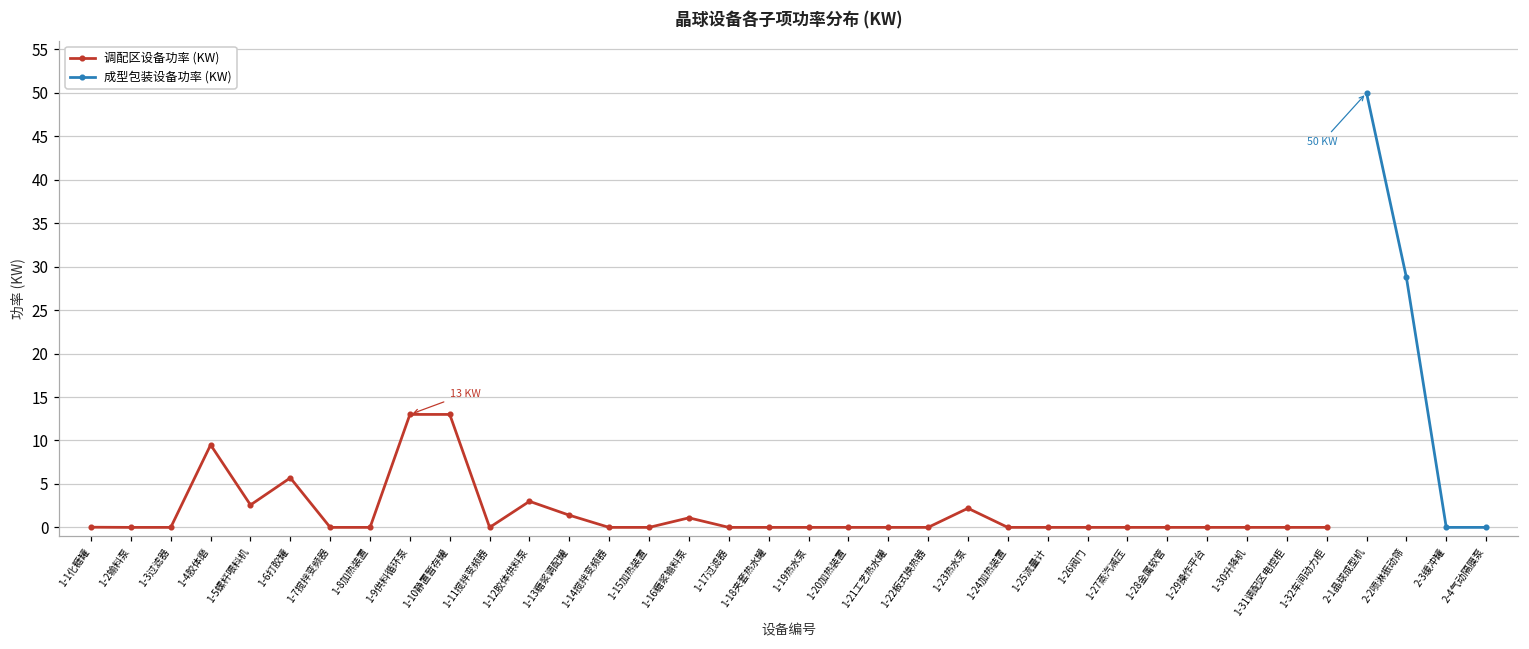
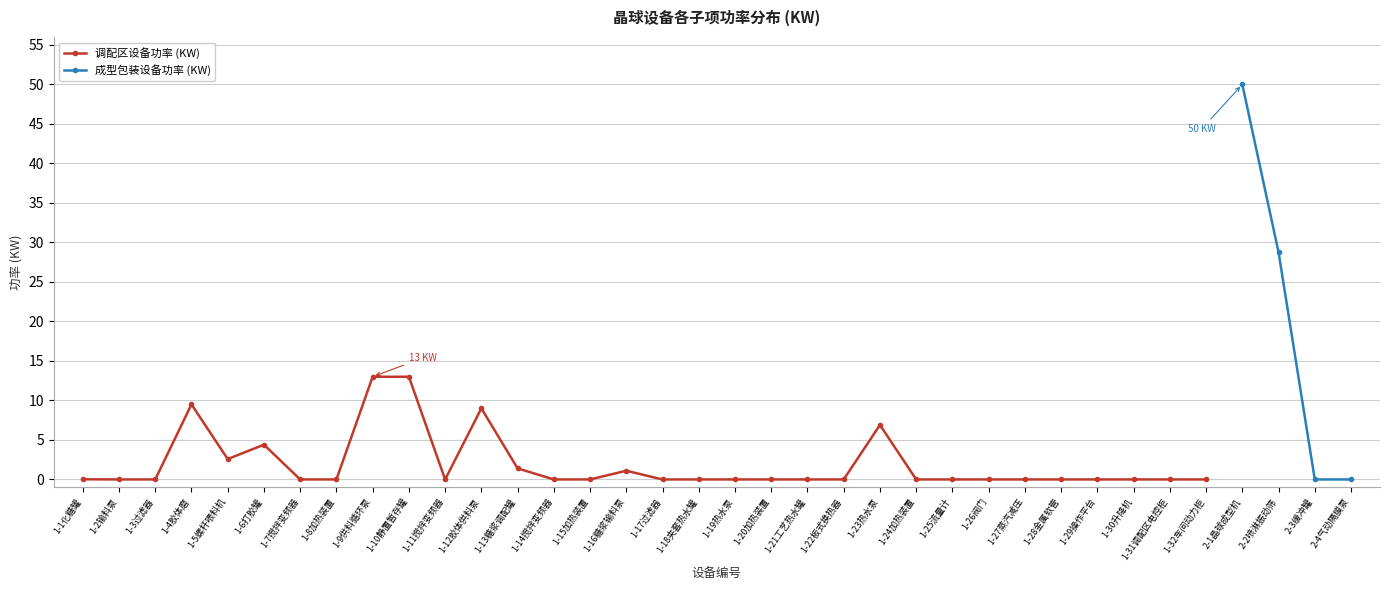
  {
    "调配区设备功率 (KW)": {
      "1-1化糖罐": 0,
      "1-2输料泵": 0,
      "1-3过滤器": 0,
      "1-4胶体磨": 10,
      "1-5螺杆喂料机": 3,
-     "1-6打胶罐": 6,
+     "1-6打胶罐": 4,
      "1-7搅拌变频器": 0,
      "1-8加热装置": 0,
      "1-11搅拌变频器": 0,
-     "1-12胶体供料泵": 3,
+     "1-12胶体供料泵": 9,
      "1-13糖浆调配罐": 1,
      "1-14搅拌变频器": 0,
      "1-15加热装置": 0,
      "1-16糖浆输料泵": 1,
      "1-17过滤器": 0,
      "1-18夹套热水罐": 0,
      "1-19热水泵": 0,
      "1-20加热装置": 0,
      "1-21工艺热水罐": 0,
      "1-22板式换热器": 0,
-     "1-23热水泵": 2,
+     "1-23热水泵": 7,
      "1-24加热装置": 0,
      "1-25流量计": 0,
      "1-26阀门": 0,
      "1-27蒸汽减压": 0,
      "1-28金属软管": 0,
      "1-29操作平台": 0,
      "1-30升降机": 0,
      "1-31调配区电控柜": 0,
      "1-32车间动力柜": 0
    },
    "成型包装设备功率 (KW)": {
      "2-1晶球成型机": 50
    }
  }
